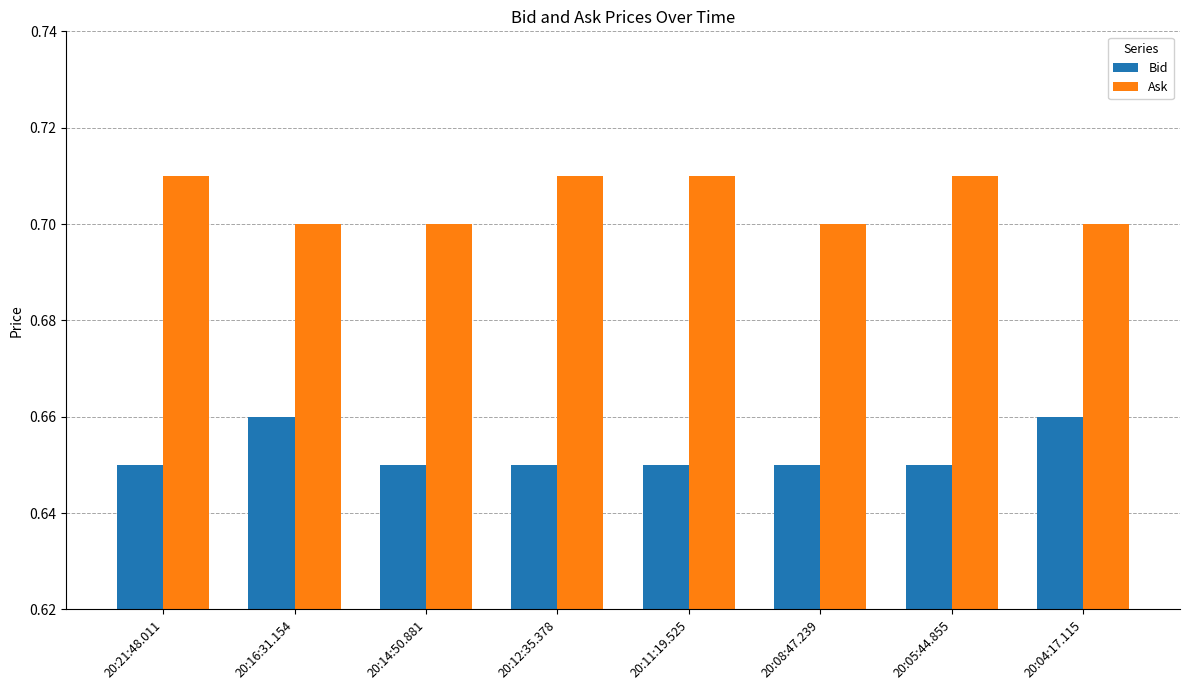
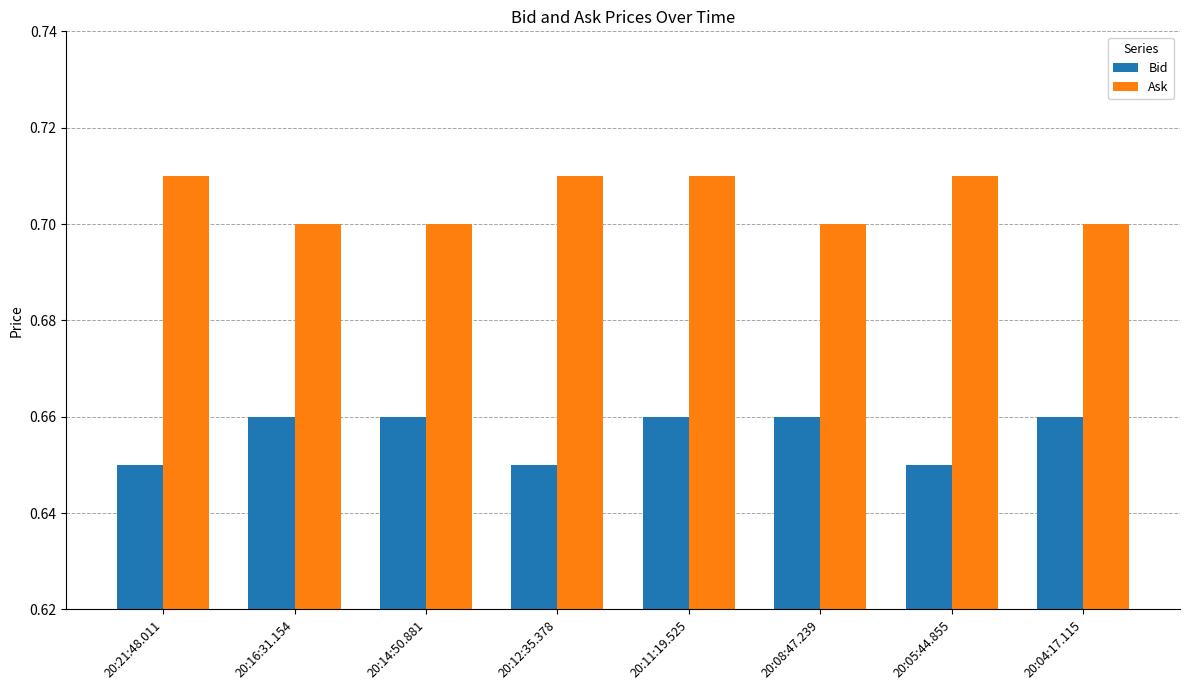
  {
    "Bid": {
      "20:21:48.011": 0.65,
      "20:16:31.154": 0.66,
-     "20:14:50.881": 0.65,
+     "20:14:50.881": 0.66,
      "20:12:35.378": 0.65,
-     "20:11:19.525": 0.65,
-     "20:08:47.239": 0.65,
+     "20:11:19.525": 0.66,
+     "20:08:47.239": 0.66,
      "20:05:44.855": 0.65,
      "20:04:17.115": 0.66
    },
    "Ask": {
      "20:21:48.011": 0.71,
      "20:16:31.154": 0.70,
      "20:14:50.881": 0.70,
      "20:12:35.378": 0.71,
      "20:11:19.525": 0.71,
      "20:08:47.239": 0.70,
      "20:05:44.855": 0.71,
      "20:04:17.115": 0.70
    }
  }
